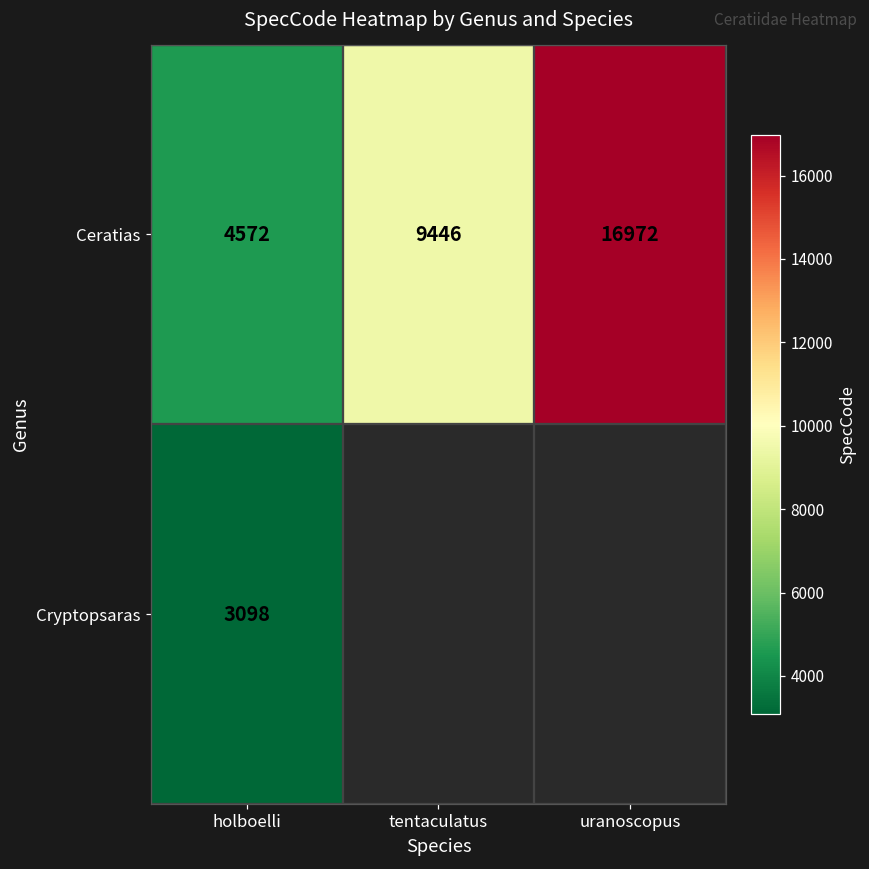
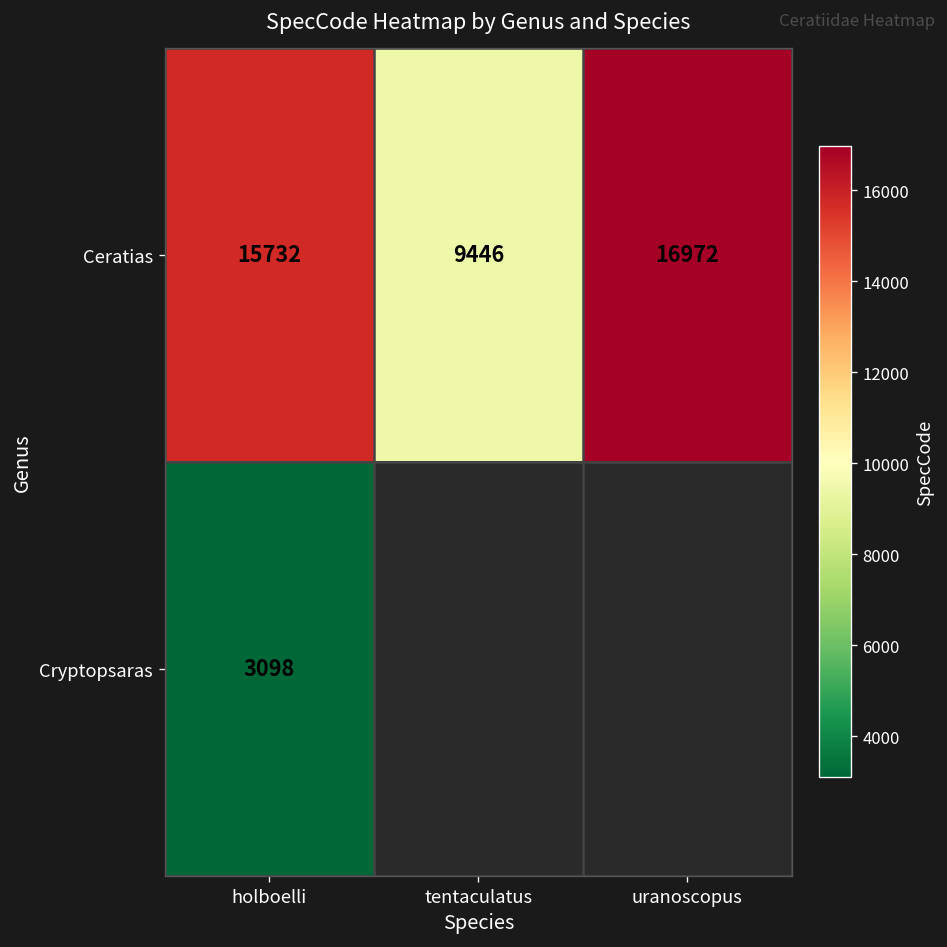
  {
    "Ceratias": {
-     "holboelli": 4572,
+     "holboelli": 15732,
      "tentaculatus": 9446,
      "uranoscopus": 16972
    },
    "Cryptopsaras": {
      "holboelli": 3098
    }
  }
